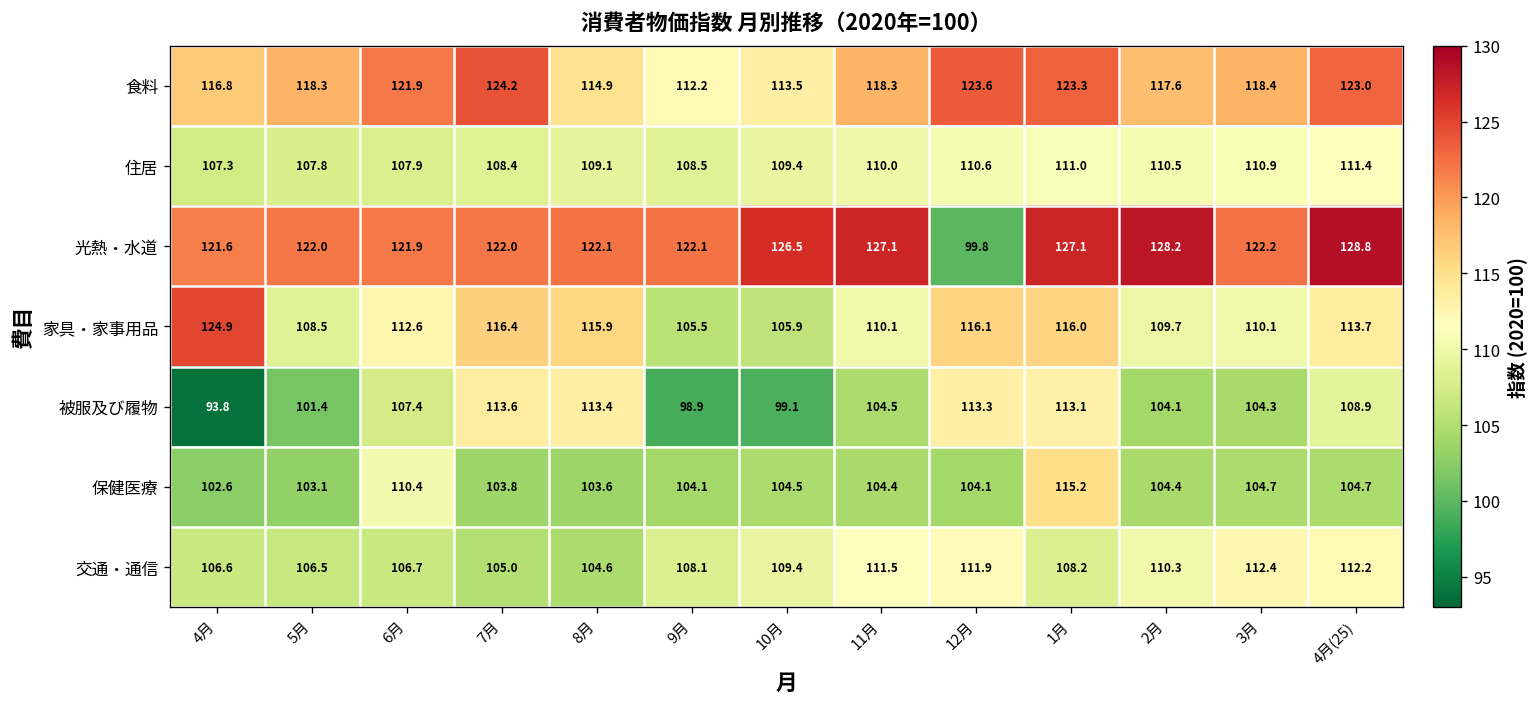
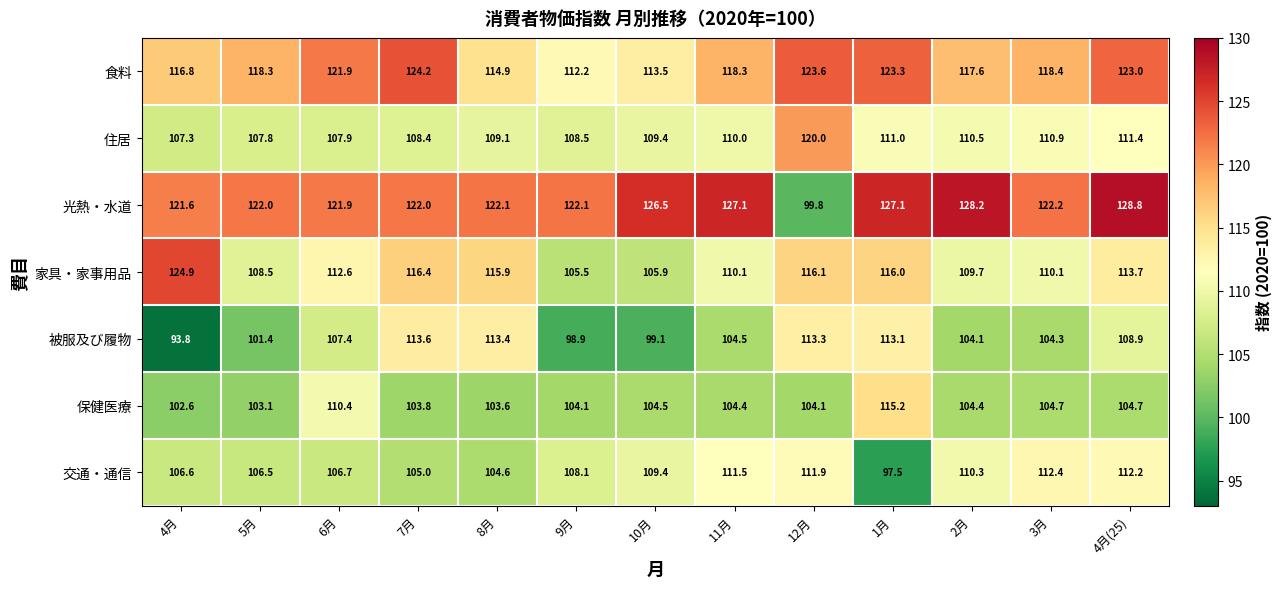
  {
    "食料": {
      "4月": 116.8,
      "5月": 118.3,
      "6月": 121.9,
      "7月": 124.2,
      "8月": 114.9,
      "9月": 112.2,
      "10月": 113.5,
      "11月": 118.3,
      "12月": 123.6,
      "1月": 123.3,
      "2月": 117.6,
      "3月": 118.4,
      "4月(25)": 123.0
    },
    "住居": {
      "4月": 107.3,
      "5月": 107.8,
      "6月": 107.9,
      "7月": 108.4,
      "8月": 109.1,
      "9月": 108.5,
      "10月": 109.4,
      "11月": 110.0,
-     "12月": 110.6,
+     "12月": 120.0,
      "1月": 111.0,
      "2月": 110.5,
      "3月": 110.9,
      "4月(25)": 111.4
    },
    "光熱・水道": {
      "4月": 121.6,
      "5月": 122.0,
      "6月": 121.9,
      "7月": 122.0,
      "8月": 122.1,
      "9月": 122.1,
      "10月": 126.5,
      "11月": 127.1,
      "12月": 99.8,
      "1月": 127.1,
      "2月": 128.2,
      "3月": 122.2,
      "4月(25)": 128.8
    },
    "家具・家事用品": {
      "4月": 124.9,
      "5月": 108.5,
      "6月": 112.6,
      "7月": 116.4,
      "8月": 115.9,
      "9月": 105.5,
      "10月": 105.9,
      "11月": 110.1,
      "12月": 116.1,
      "1月": 116.0,
      "2月": 109.7,
      "3月": 110.1,
      "4月(25)": 113.7
    },
    "被服及び履物": {
      "4月": 93.8,
      "5月": 101.4,
      "6月": 107.4,
      "7月": 113.6,
      "8月": 113.4,
      "9月": 98.9,
      "10月": 99.1,
      "11月": 104.5,
      "12月": 113.3,
      "1月": 113.1,
      "2月": 104.1,
      "3月": 104.3,
      "4月(25)": 108.9
    },
    "保健医療": {
      "4月": 102.6,
      "5月": 103.1,
      "6月": 110.4,
      "7月": 103.8,
      "8月": 103.6,
      "9月": 104.1,
      "10月": 104.5,
      "11月": 104.4,
      "12月": 104.1,
      "1月": 115.2,
      "2月": 104.4,
      "3月": 104.7,
      "4月(25)": 104.7
    },
    "交通・通信": {
      "4月": 106.6,
      "5月": 106.5,
      "6月": 106.7,
      "7月": 105.0,
      "8月": 104.6,
      "9月": 108.1,
      "10月": 109.4,
      "11月": 111.5,
      "12月": 111.9,
-     "1月": 108.2,
+     "1月": 97.5,
      "2月": 110.3,
      "3月": 112.4,
      "4月(25)": 112.2
    }
  }
